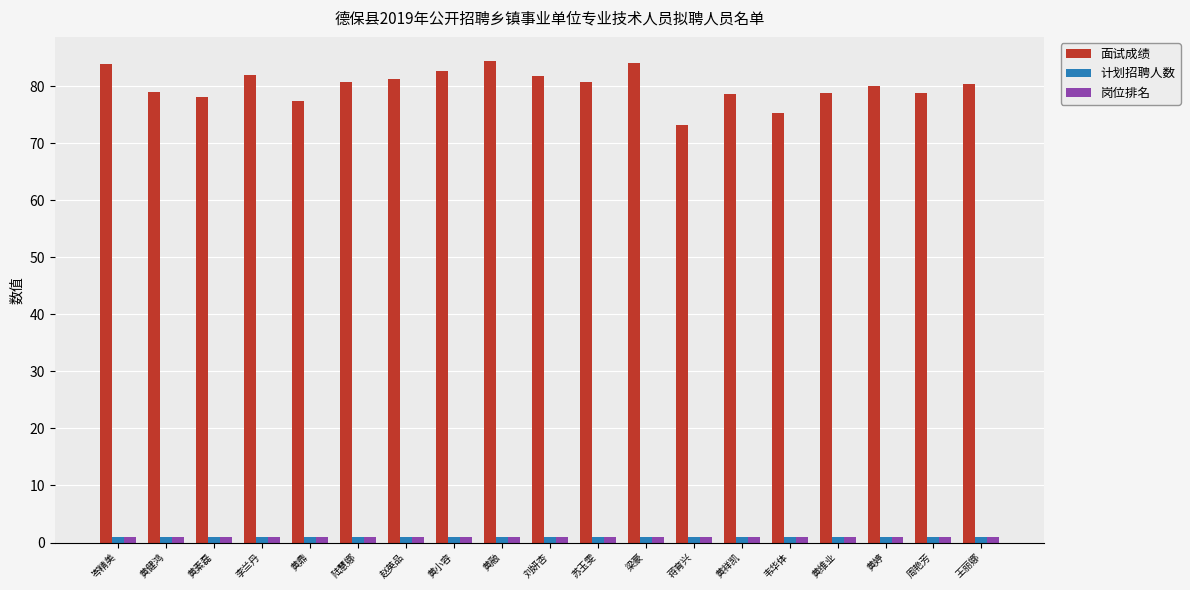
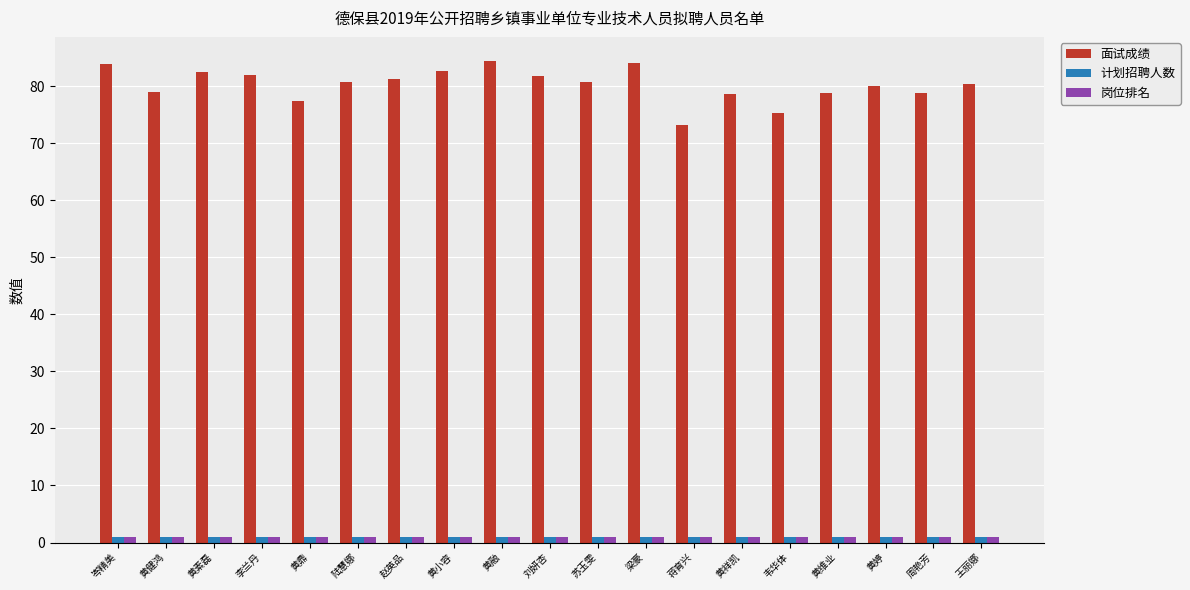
  {
    "面试成绩": {
      "岑精美": 84,
      "黄健鸿": 79,
-     "黄素磊": 78,
+     "黄素磊": 82,
      "李兰丹": 82,
      "黄鼎": 77,
      "陆慧娜": 81,
      "赵英品": 81,
      "黄小容": 83,
      "黄融": 84,
      "刘妍杏": 82,
      "苏玉雯": 81,
      "梁豪": 84,
      "蒋育兴": 73,
      "黄祥凯": 79,
      "韦华体": 75,
      "黄维业": 79,
      "黄婷": 80,
      "周艳芳": 79,
      "王丽娜": 80
    },
    "计划招聘人数": {
      "岑精美": 1,
      "黄健鸿": 1,
      "黄素磊": 1,
      "李兰丹": 1,
      "黄鼎": 1,
      "陆慧娜": 1,
      "赵英品": 1,
      "黄小容": 1,
      "黄融": 1,
      "刘妍杏": 1,
      "苏玉雯": 1,
      "梁豪": 1,
      "蒋育兴": 1,
      "黄祥凯": 1,
      "韦华体": 1,
      "黄维业": 1,
      "黄婷": 1,
      "周艳芳": 1,
      "王丽娜": 1
    },
    "岗位排名": {
      "岑精美": 1,
      "黄健鸿": 1,
      "黄素磊": 1,
      "李兰丹": 1,
      "黄鼎": 1,
      "陆慧娜": 1,
      "赵英品": 1,
      "黄小容": 1,
      "黄融": 1,
      "刘妍杏": 1,
      "苏玉雯": 1,
      "梁豪": 1,
      "蒋育兴": 1,
      "黄祥凯": 1,
      "韦华体": 1,
      "黄维业": 1,
      "黄婷": 1,
      "周艳芳": 1,
      "王丽娜": 1
    }
  }
